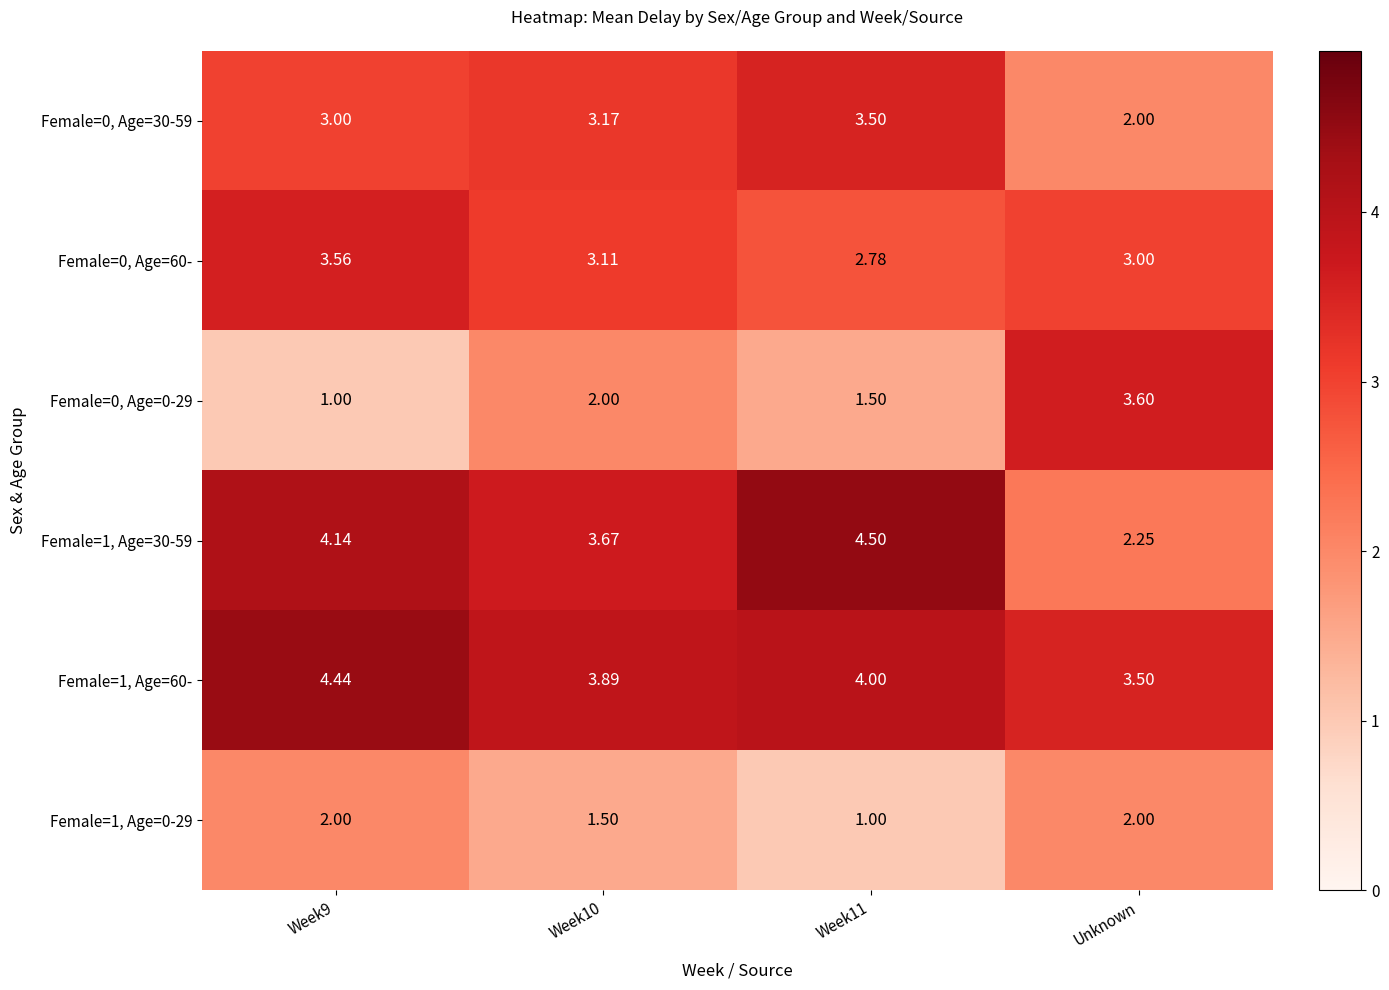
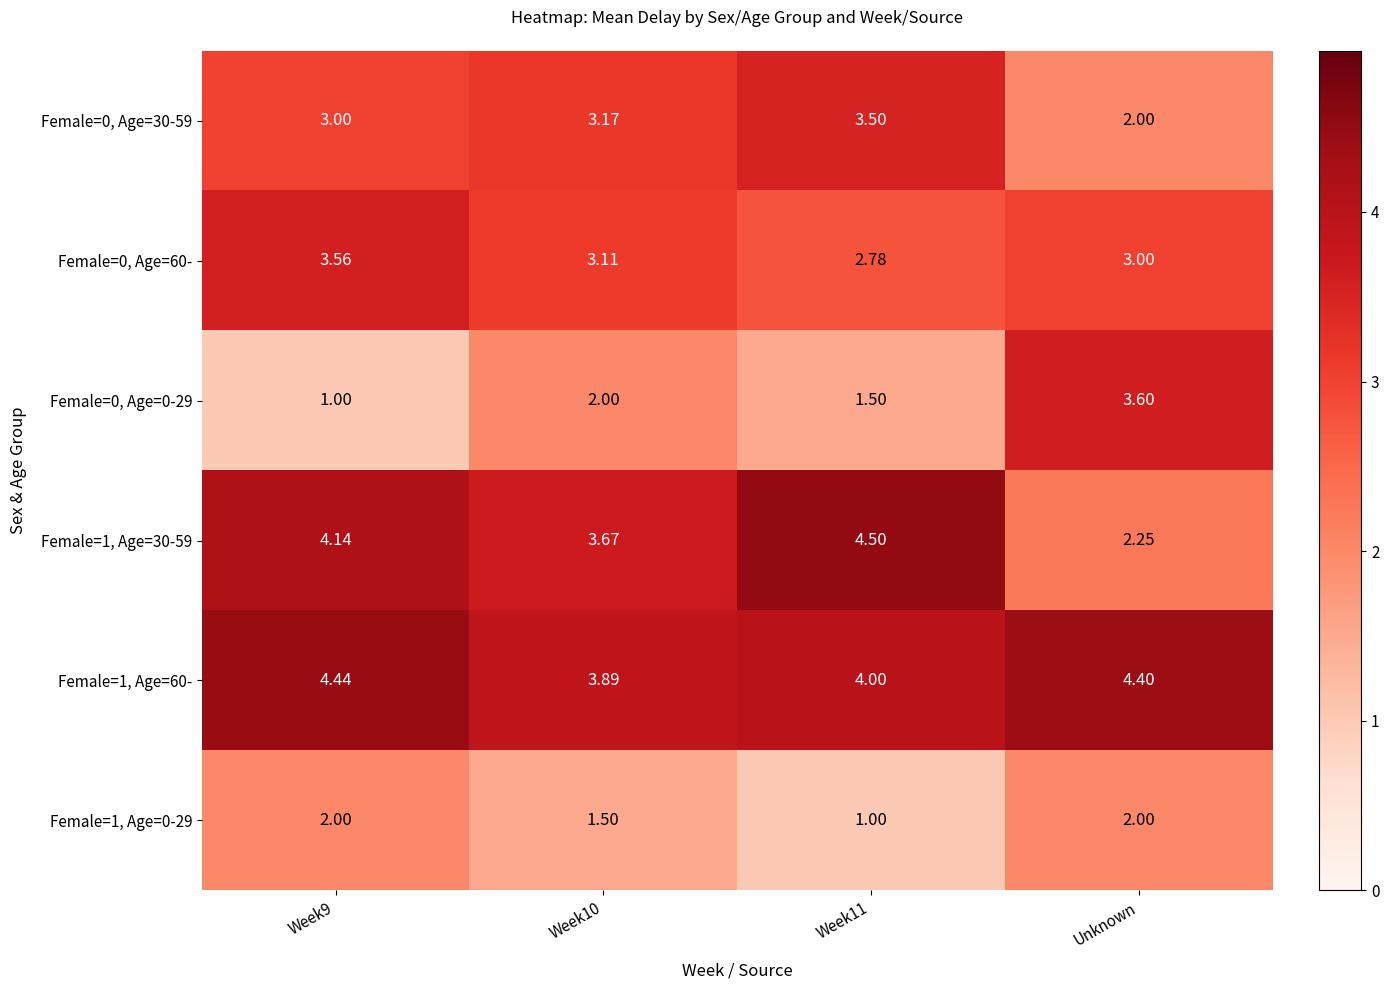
  {
    "Female=0, Age=30-59": {
      "Week9": 3.00,
      "Week10": 3.17,
      "Week11": 3.50,
      "Unknown": 2.00
    },
    "Female=0, Age=60-": {
      "Week9": 3.56,
      "Week10": 3.11,
      "Week11": 2.78,
      "Unknown": 3.00
    },
    "Female=0, Age=0-29": {
      "Week9": 1.00,
      "Week10": 2.00,
      "Week11": 1.50,
      "Unknown": 3.60
    },
    "Female=1, Age=30-59": {
      "Week9": 4.14,
      "Week10": 3.67,
      "Week11": 4.50,
      "Unknown": 2.25
    },
    "Female=1, Age=60-": {
      "Week9": 4.44,
      "Week10": 3.89,
      "Week11": 4.00,
-     "Unknown": 3.50
+     "Unknown": 4.40
    },
    "Female=1, Age=0-29": {
      "Week9": 2.00,
      "Week10": 1.50,
      "Week11": 1.00,
      "Unknown": 2.00
    }
  }
